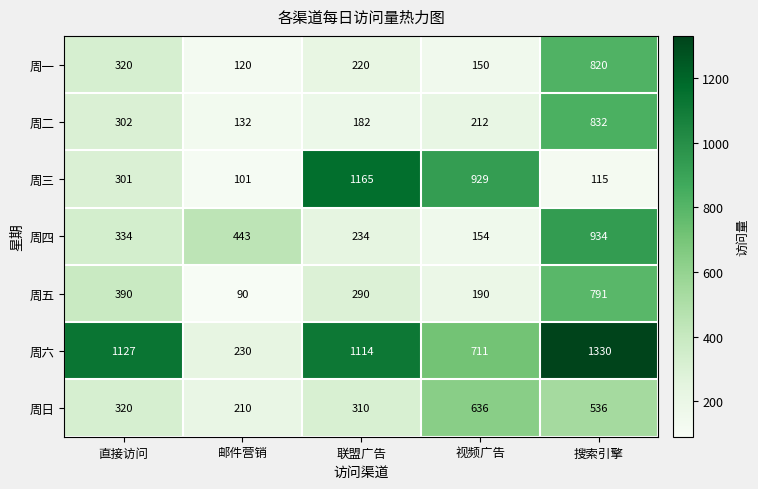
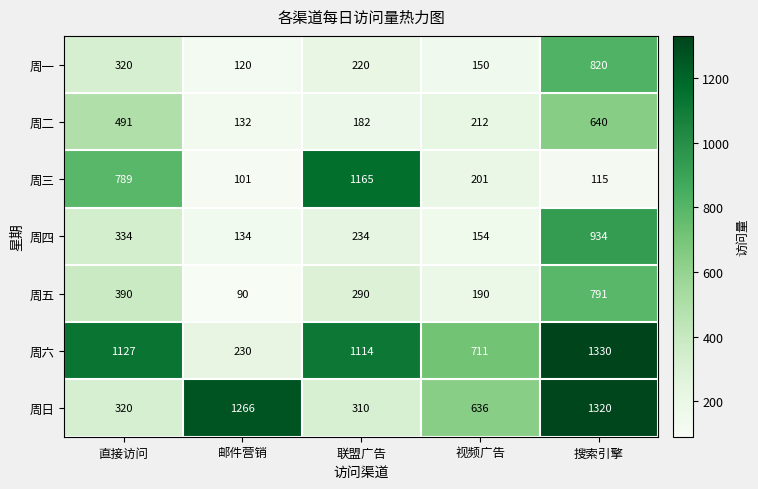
  {
    "周一": {
      "直接访问": 320,
      "邮件营销": 120,
      "联盟广告": 220,
      "视频广告": 150,
      "搜索引擎": 820
    },
    "周二": {
-     "直接访问": 302,
+     "直接访问": 491,
      "邮件营销": 132,
      "联盟广告": 182,
      "视频广告": 212,
-     "搜索引擎": 832
+     "搜索引擎": 640
    },
    "周三": {
-     "直接访问": 301,
+     "直接访问": 789,
      "邮件营销": 101,
      "联盟广告": 1165,
-     "视频广告": 929,
+     "视频广告": 201,
      "搜索引擎": 115
    },
    "周四": {
      "直接访问": 334,
-     "邮件营销": 443,
+     "邮件营销": 134,
      "联盟广告": 234,
      "视频广告": 154,
      "搜索引擎": 934
    },
    "周五": {
      "直接访问": 390,
      "邮件营销": 90,
      "联盟广告": 290,
      "视频广告": 190,
      "搜索引擎": 791
    },
    "周六": {
      "直接访问": 1127,
      "邮件营销": 230,
      "联盟广告": 1114,
      "视频广告": 711,
      "搜索引擎": 1330
    },
    "周日": {
      "直接访问": 320,
-     "邮件营销": 210,
+     "邮件营销": 1266,
      "联盟广告": 310,
      "视频广告": 636,
-     "搜索引擎": 536
+     "搜索引擎": 1320
    }
  }
